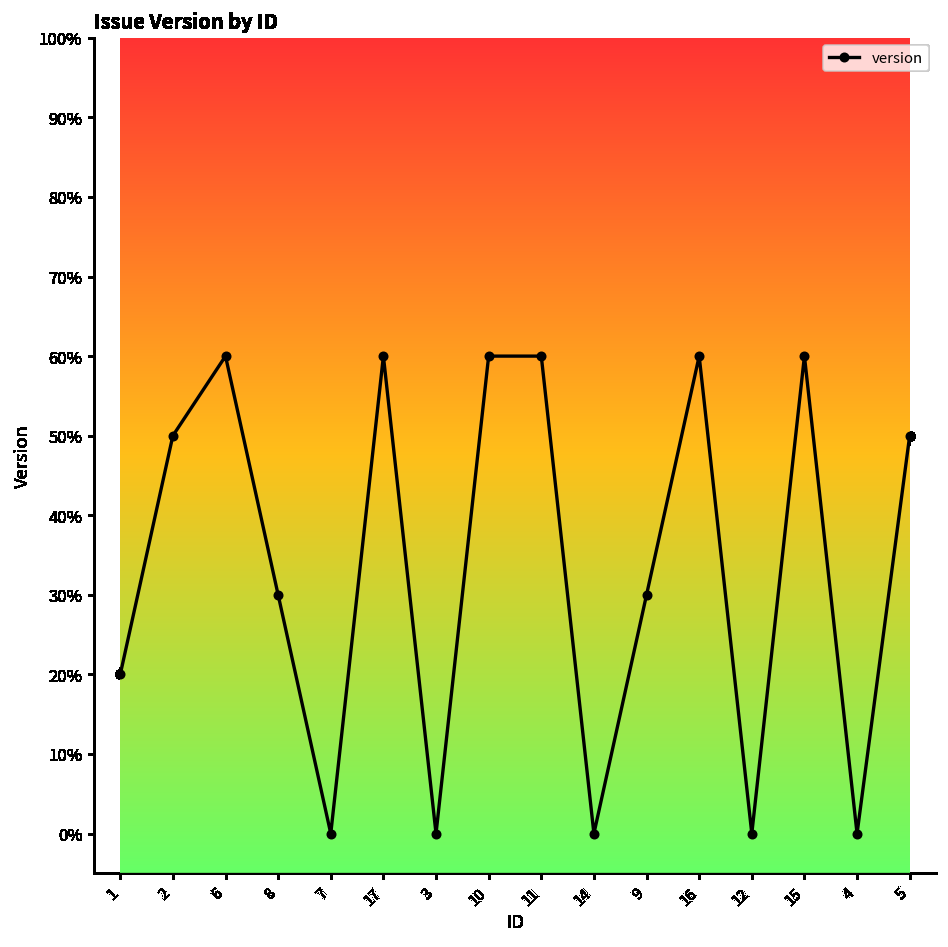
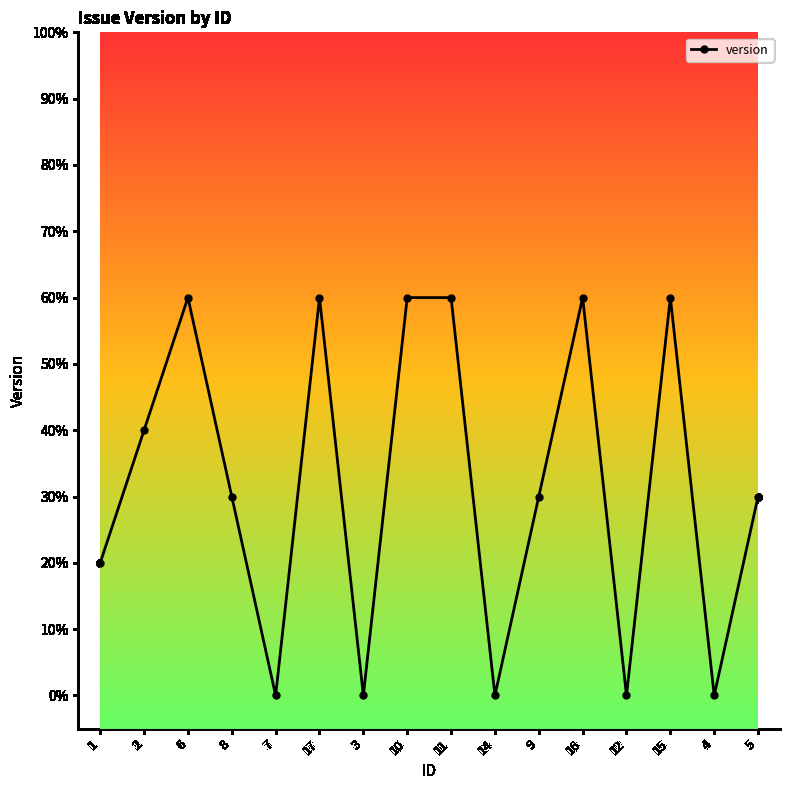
  {
    "1": "20%",
-   "2": "50%",
+   "2": "40%",
    "6": "60%",
    "8": "30%",
    "7": "0%",
    "17": "60%",
    "3": "0%",
    "10": "60%",
    "11": "60%",
    "14": "0%",
    "9": "30%",
    "16": "60%",
    "12": "0%",
    "15": "60%",
    "4": "0%",
-   "5": "50%"
+   "5": "30%"
  }
